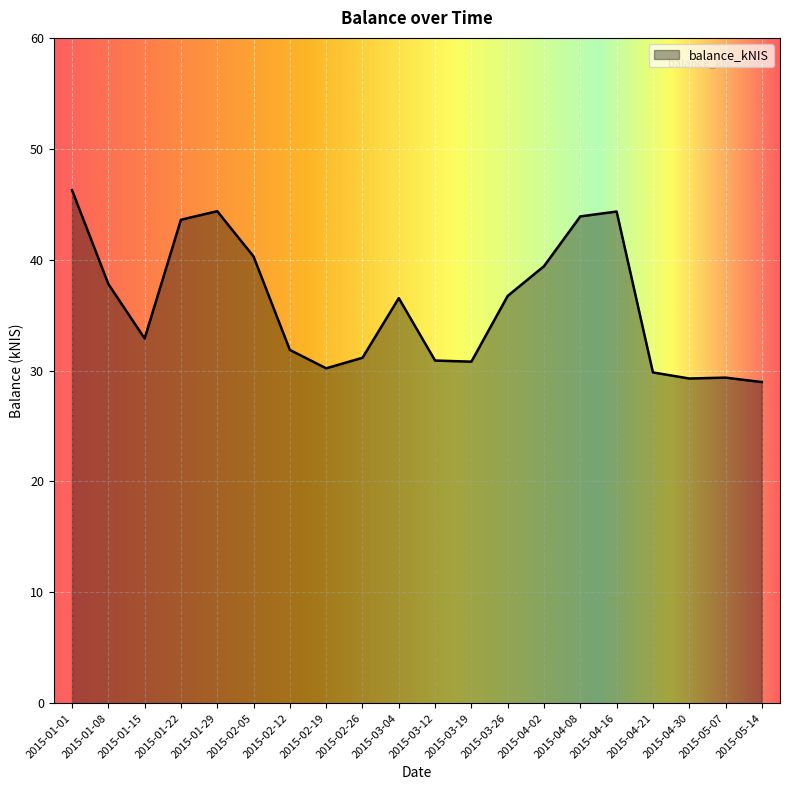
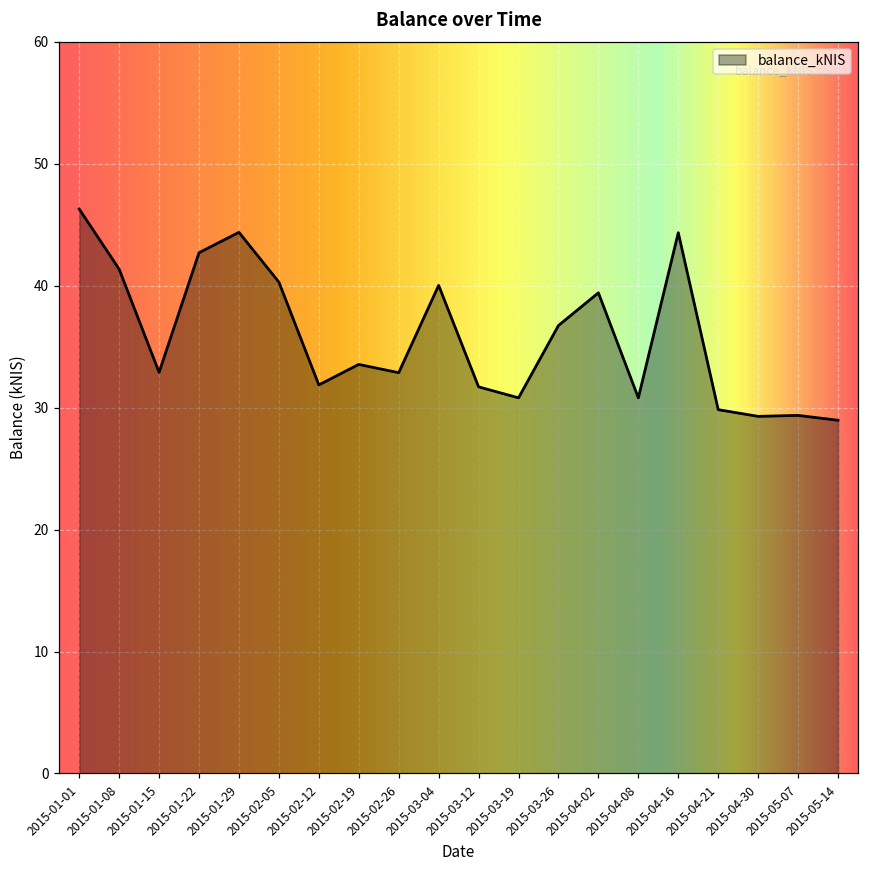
  {
    "2015-01-01": 46.3,
-   "2015-01-08": 37.8,
+   "2015-01-08": 41.4,
    "2015-01-15": 32.9,
-   "2015-01-22": 43.6,
+   "2015-01-22": 42.7,
    "2015-01-29": 44.4,
    "2015-02-05": 40.3,
    "2015-02-12": 31.9,
-   "2015-02-19": 30.2,
-   "2015-02-26": 31.2,
-   "2015-03-04": 36.5,
-   "2015-03-12": 30.9,
+   "2015-02-19": 33.5,
+   "2015-02-26": 32.9,
+   "2015-03-04": 40.0,
+   "2015-03-12": 31.7,
    "2015-03-19": 30.8,
    "2015-03-26": 36.7,
    "2015-04-02": 39.4,
-   "2015-04-08": 43.9,
+   "2015-04-08": 30.8,
    "2015-04-16": 44.3,
    "2015-04-21": 29.8,
    "2015-04-30": 29.3,
    "2015-05-07": 29.4,
    "2015-05-14": 29.0
  }
